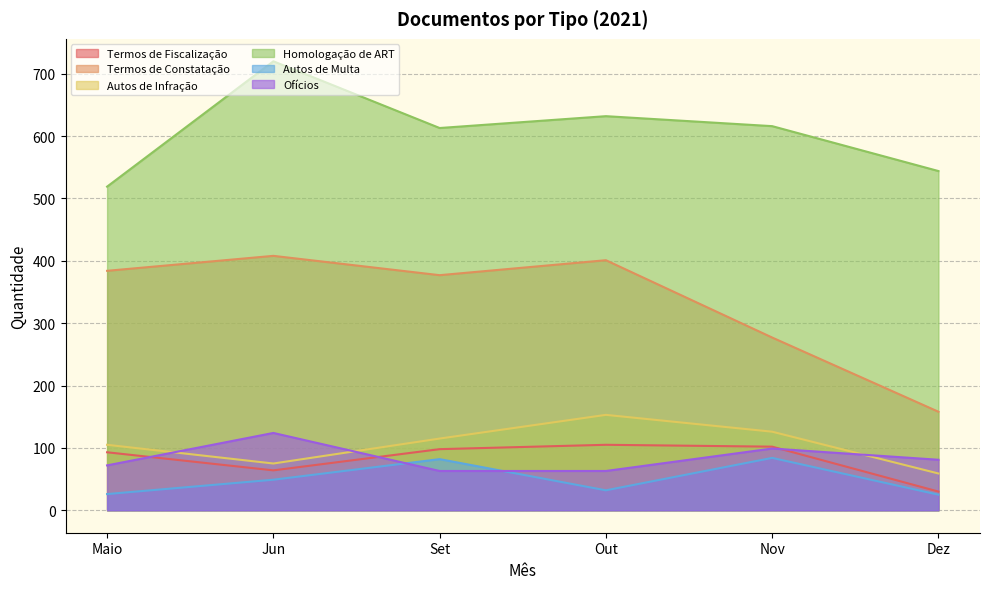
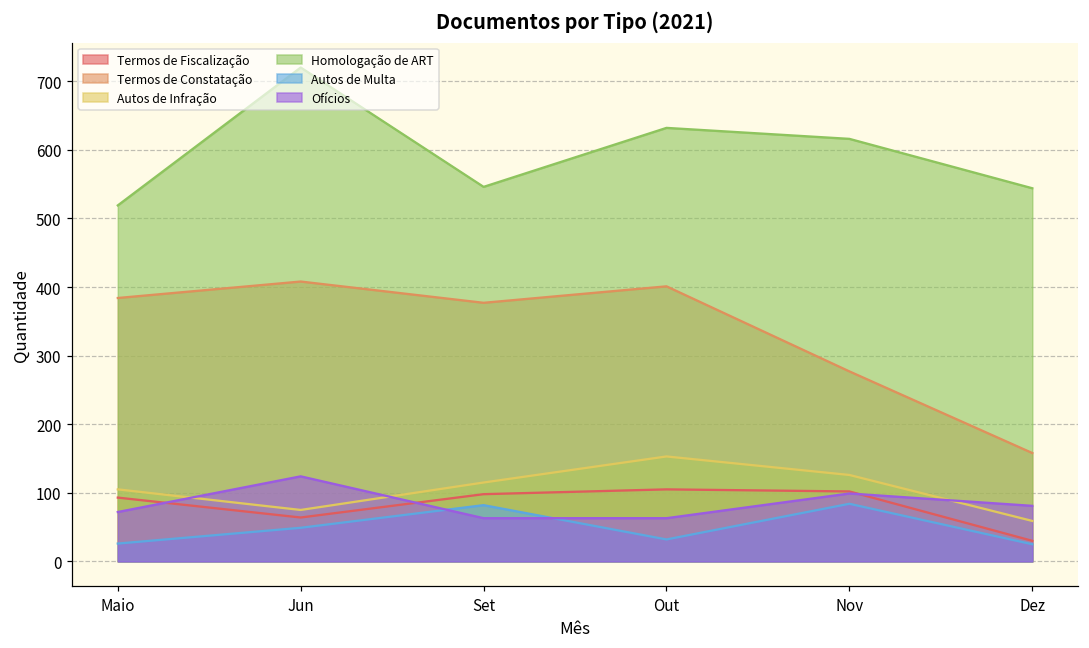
  {
    "Homologação de ART": {
      "Maio": 520,
-     "Set": 610,
+     "Set": 550,
      "Out": 630,
      "Nov": 620,
      "Dez": 540
    },
    "Autos de Multa": {
      "Maio": 30,
      "Jun": 50,
      "Set": 80,
      "Out": 30,
      "Nov": 80,
      "Dez": 30
    },
    "Ofícios": {
      "Maio": 70,
      "Jun": 120,
      "Set": 60,
      "Out": 60,
      "Dez": 80
    }
  }
